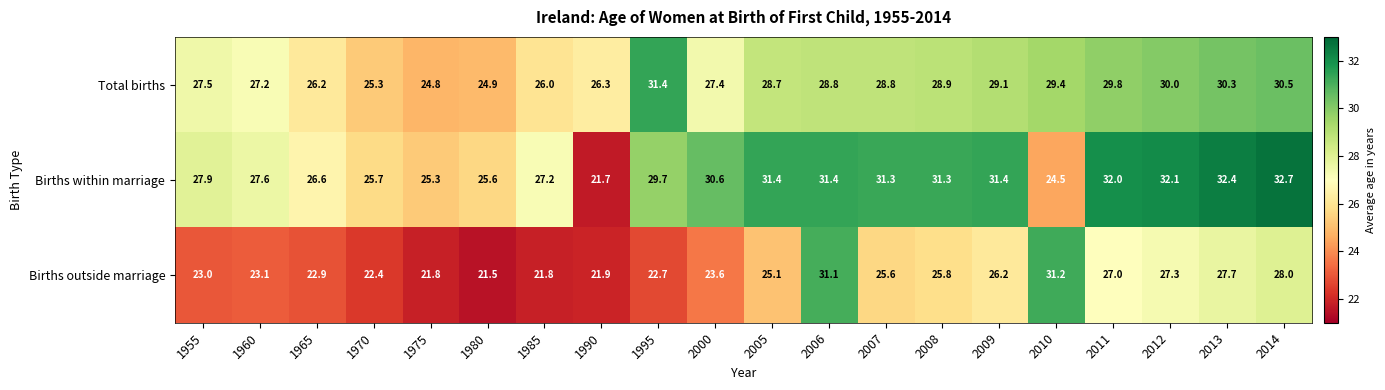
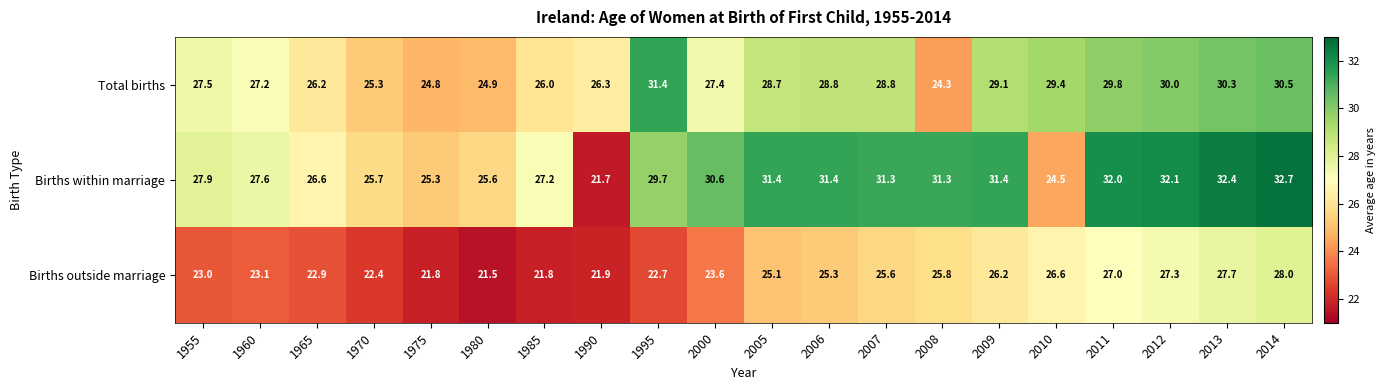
  {
    "Total births": {
      "1955": 27.5,
      "1960": 27.2,
      "1965": 26.2,
      "1970": 25.3,
      "1975": 24.8,
      "1980": 24.9,
      "1985": 26.0,
      "1990": 26.3,
      "1995": 31.4,
      "2000": 27.4,
      "2005": 28.7,
      "2006": 28.8,
      "2007": 28.8,
-     "2008": 28.9,
+     "2008": 24.3,
      "2009": 29.1,
      "2010": 29.4,
      "2011": 29.8,
      "2012": 30.0,
      "2013": 30.3,
      "2014": 30.5
    },
    "Births within marriage": {
      "1955": 27.9,
      "1960": 27.6,
      "1965": 26.6,
      "1970": 25.7,
      "1975": 25.3,
      "1980": 25.6,
      "1985": 27.2,
      "1990": 21.7,
      "1995": 29.7,
      "2000": 30.6,
      "2005": 31.4,
      "2006": 31.4,
      "2007": 31.3,
      "2008": 31.3,
      "2009": 31.4,
      "2010": 24.5,
      "2011": 32.0,
      "2012": 32.1,
      "2013": 32.4,
      "2014": 32.7
    },
    "Births outside marriage": {
      "1955": 23.0,
      "1960": 23.1,
      "1965": 22.9,
      "1970": 22.4,
      "1975": 21.8,
      "1980": 21.5,
      "1985": 21.8,
      "1990": 21.9,
      "1995": 22.7,
      "2000": 23.6,
      "2005": 25.1,
-     "2006": 31.1,
+     "2006": 25.3,
      "2007": 25.6,
      "2008": 25.8,
      "2009": 26.2,
-     "2010": 31.2,
+     "2010": 26.6,
      "2011": 27.0,
      "2012": 27.3,
      "2013": 27.7,
      "2014": 28.0
    }
  }
